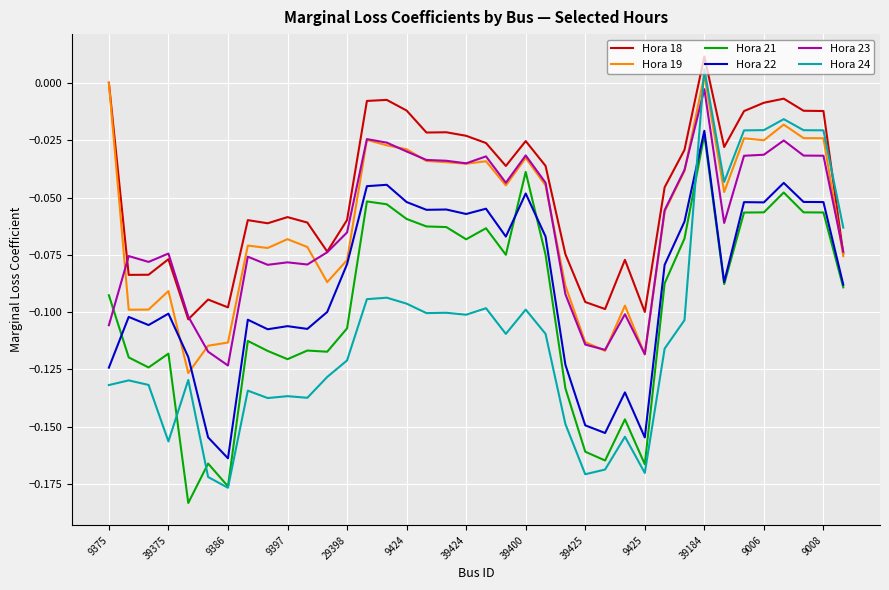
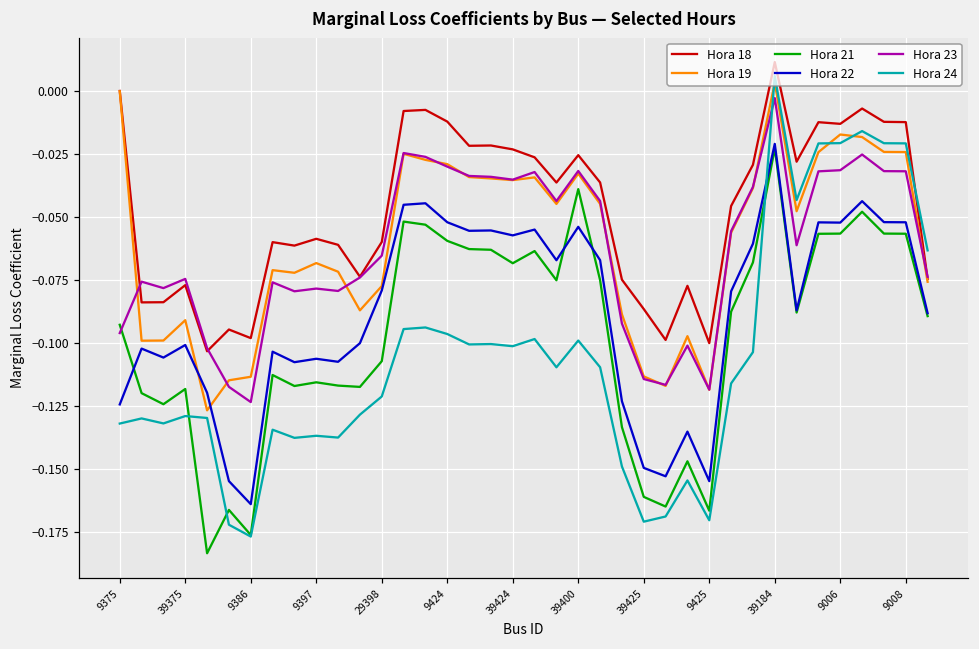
  {
    "Hora 18": {
      "39375": -0.077,
      "9386": -0.098,
      "9397": -0.059,
      "29398": -0.060,
      "9424": -0.012,
      "39424": -0.023,
      "39400": -0.025,
-     "39425": -0.096,
+     "39425": -0.086,
      "9425": -0.100,
-     "9006": -0.009,
+     "9006": -0.013,
      "9008": -0.012
    },
    "Hora 19": {
      "39375": -0.091,
      "9386": -0.113,
      "9397": -0.068,
      "29398": -0.077,
      "39184": 0.003,
-     "9006": -0.025,
+     "9006": -0.017,
      "9008": -0.024
    },
    "Hora 21": {
      "9375": -0.093,
      "39375": -0.118,
-     "9397": -0.121,
+     "9397": -0.115,
      "29398": -0.107,
      "9424": -0.059,
      "39424": -0.068,
      "39400": -0.039,
      "39425": -0.161,
      "9425": -0.166,
      "39184": -0.023,
      "9006": -0.056,
      "9008": -0.057
    },
    "Hora 22": {
      "9375": -0.124,
      "39375": -0.101,
      "9386": -0.164,
      "9397": -0.106,
      "29398": -0.079,
      "9424": -0.052,
      "39424": -0.057,
-     "39400": -0.048,
+     "39400": -0.054,
      "39425": -0.149,
      "9425": -0.155,
      "39184": -0.021,
      "9006": -0.052,
      "9008": -0.052
    },
    "Hora 23": {
-     "9375": -0.106,
+     "9375": -0.096,
      "39375": -0.074,
      "9386": -0.123,
      "9397": -0.078,
      "29398": -0.065,
      "39184": -0.003,
      "9006": -0.031,
      "9008": -0.032
    },
    "Hora 24": {
      "9375": -0.132,
-     "39375": -0.156,
+     "39375": -0.129,
      "9397": -0.137,
      "29398": -0.121,
      "9424": -0.096,
      "39424": -0.101,
      "39400": -0.099,
      "39425": -0.171,
      "9425": -0.170,
      "9006": -0.021,
      "9008": -0.021
    }
  }
